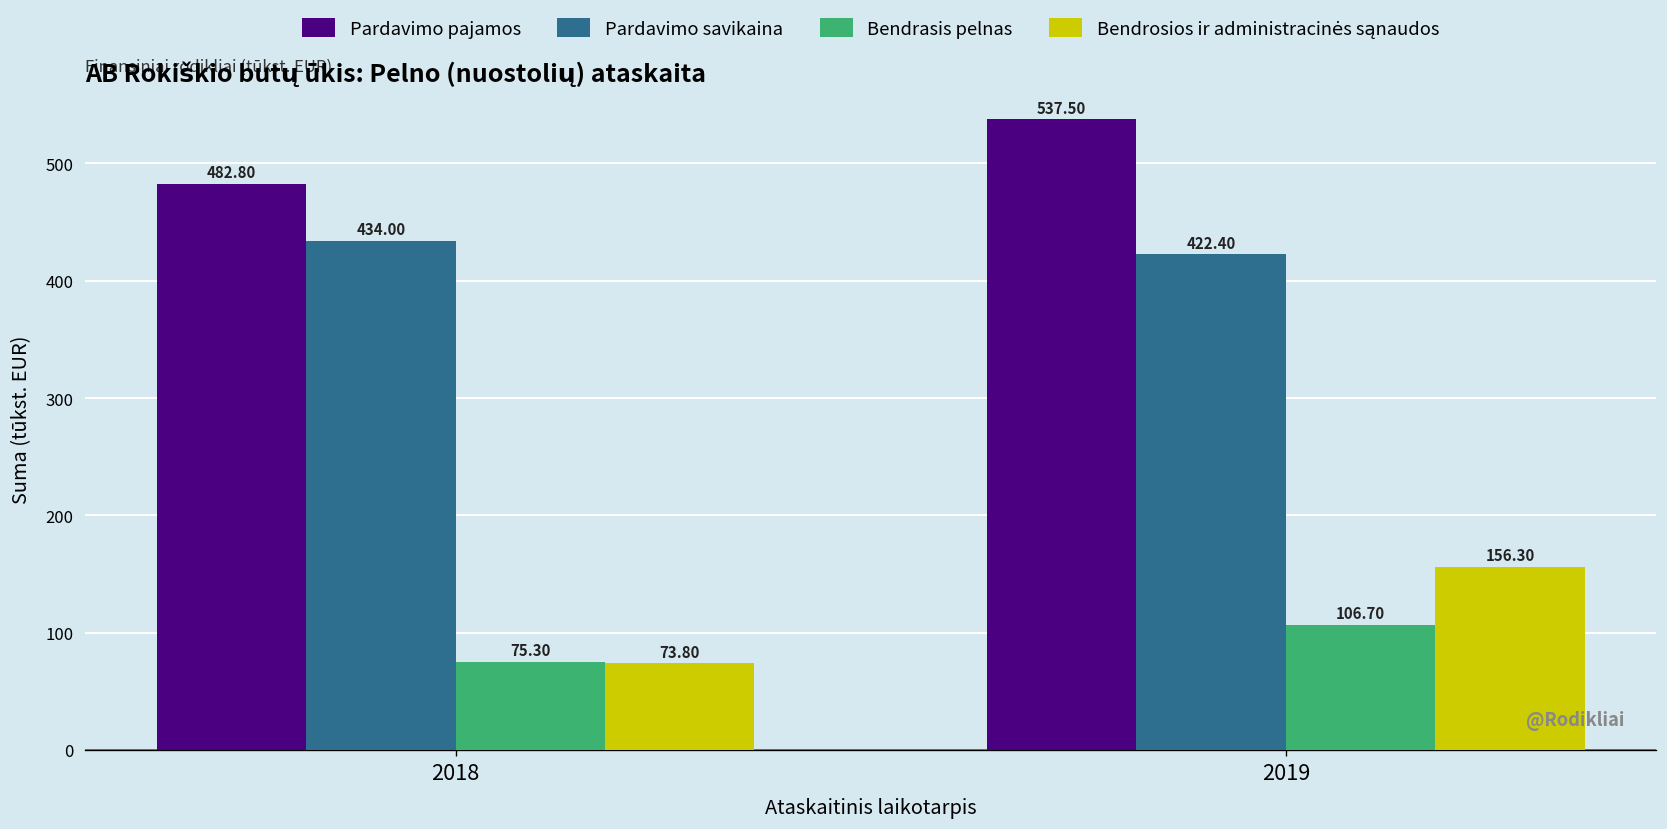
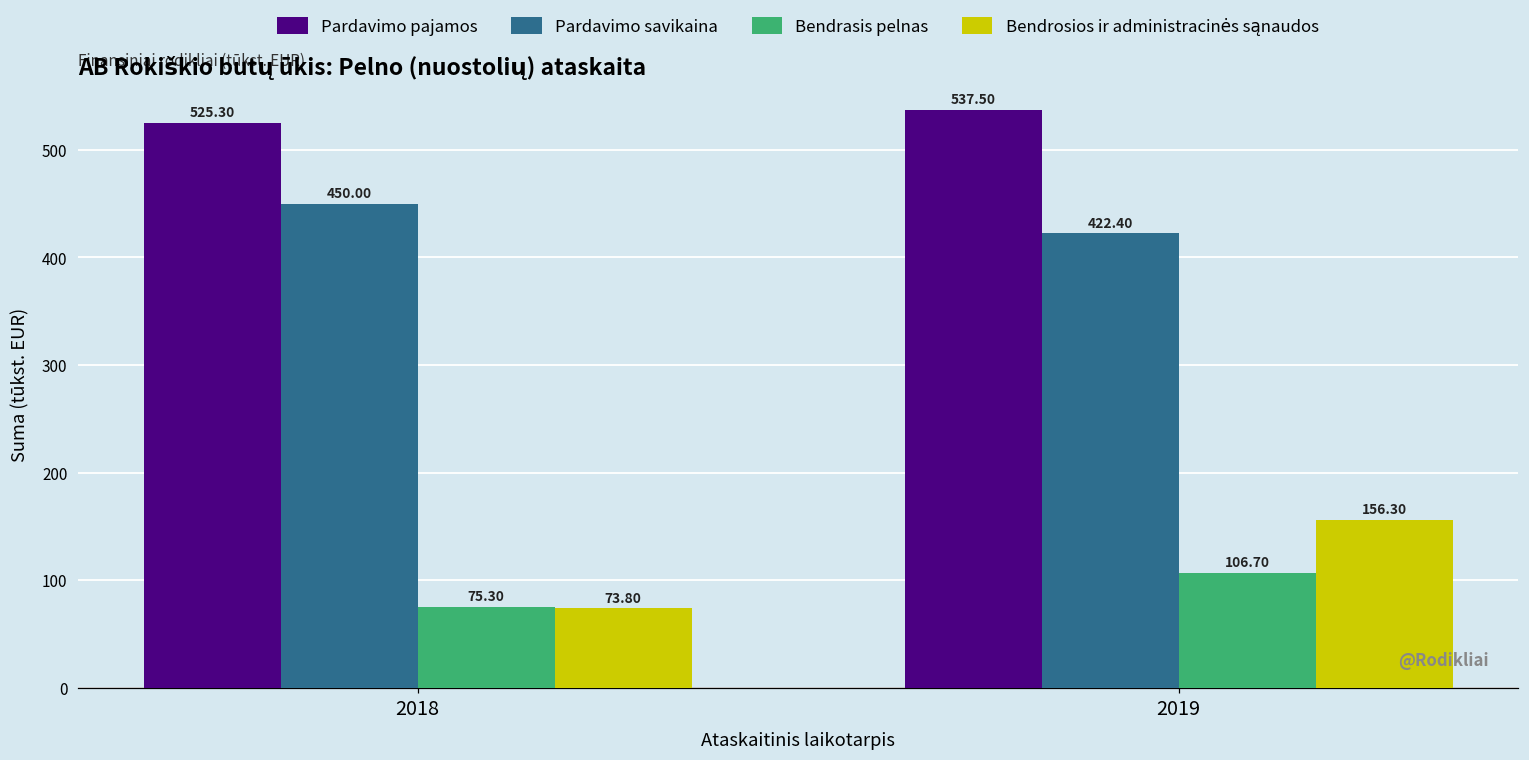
  {
    "Pardavimo pajamos": {
-     "2018": 482.80,
+     "2018": 525.30,
      "2019": 537.50
    },
    "Pardavimo savikaina": {
-     "2018": 434.00,
+     "2018": 450.00,
      "2019": 422.40
    },
    "Bendrasis pelnas": {
      "2018": 75.30,
      "2019": 106.70
    },
    "Bendrosios ir administracinės sąnaudos": {
      "2018": 73.80,
      "2019": 156.30
    }
  }
